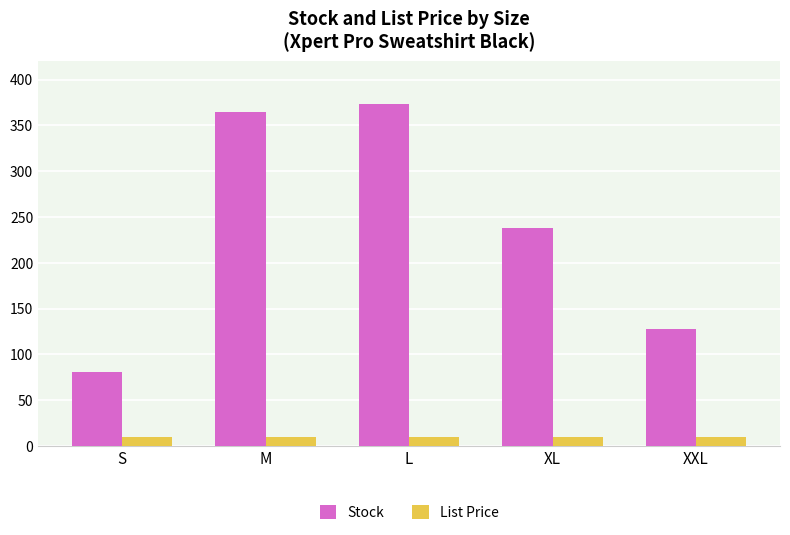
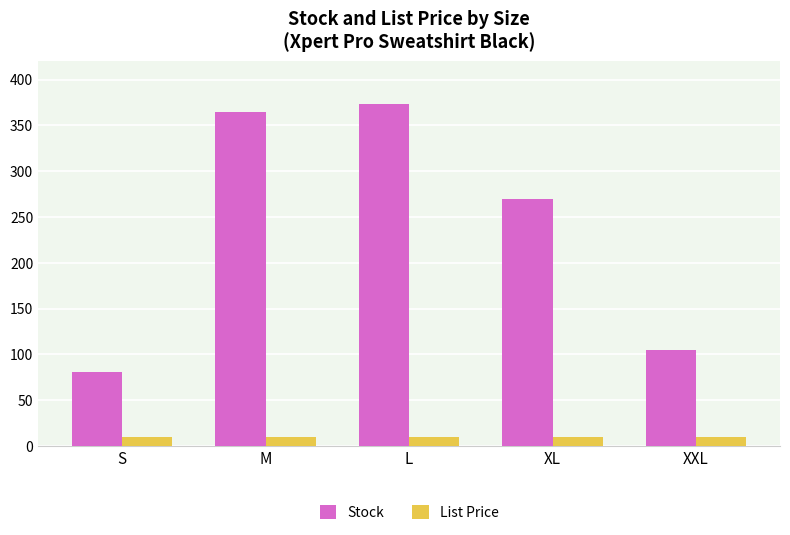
  {
    "Stock": {
      "S": 80,
      "M": 370,
      "L": 370,
-     "XL": 240,
-     "XXL": 130
+     "XL": 270,
+     "XXL": 100
    },
    "List Price": {
      "S": 10,
      "M": 10,
      "L": 10,
      "XL": 10,
      "XXL": 10
    }
  }
